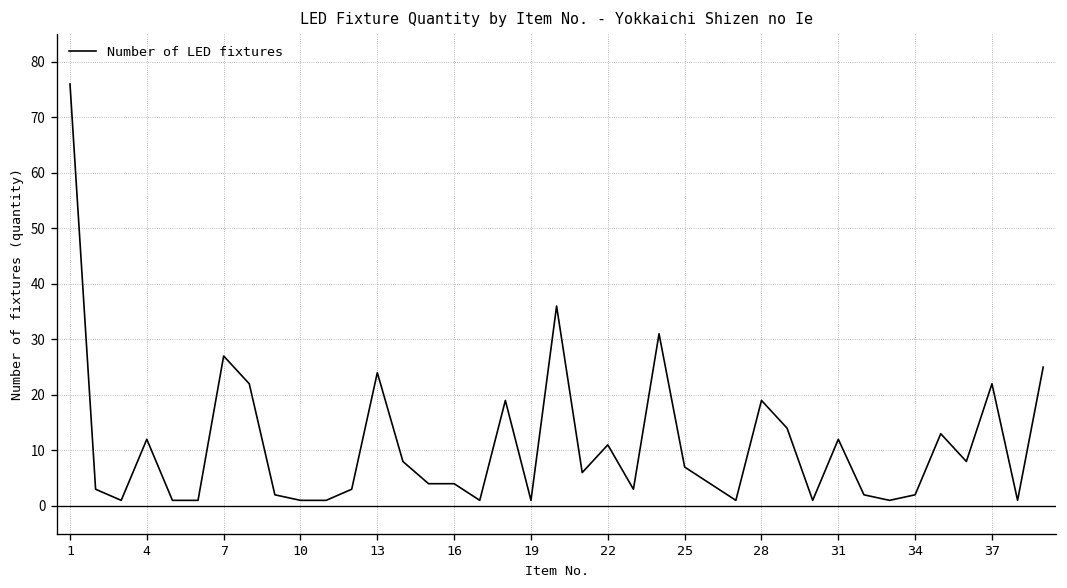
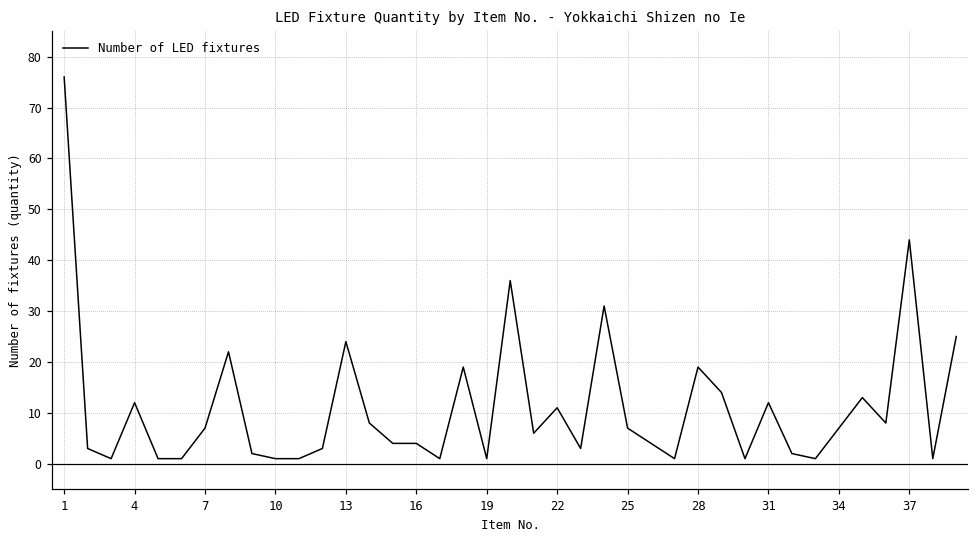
  {
    "1": 76,
    "4": 12,
-   "7": 27,
+   "7": 7,
    "10": 1,
    "13": 24,
    "16": 4,
    "19": 1,
    "22": 11,
    "25": 7,
    "28": 19,
    "31": 12,
-   "34": 2,
-   "37": 22
+   "34": 7,
+   "37": 44
  }
